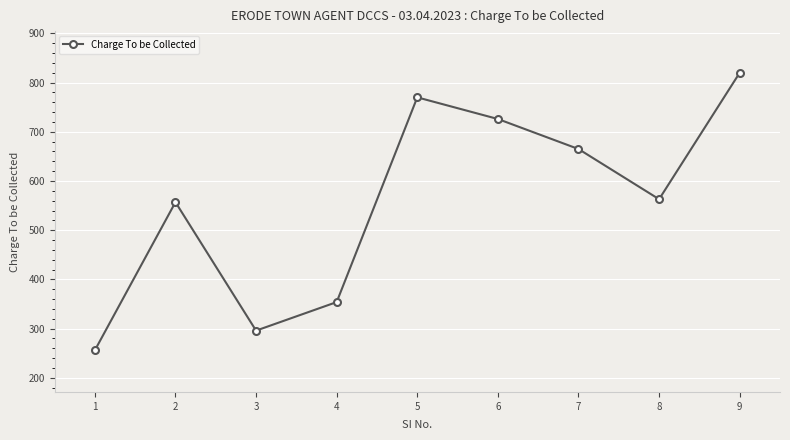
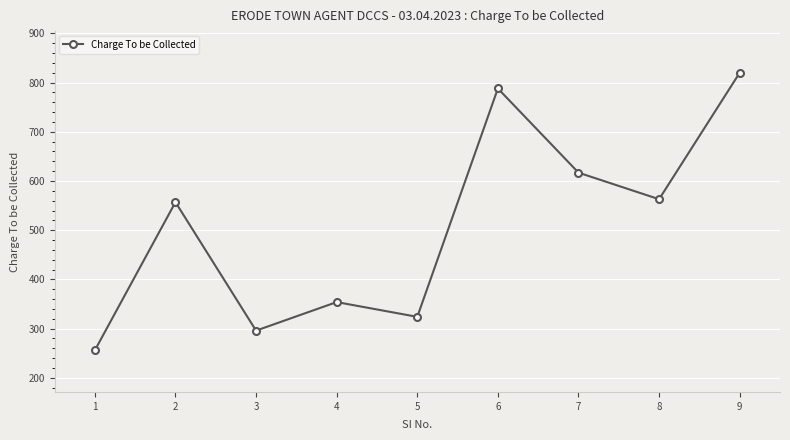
  {
    "1": 260,
    "2": 560,
    "3": 300,
    "4": 350,
-   "5": 770,
-   "6": 730,
-   "7": 670,
+   "5": 320,
+   "6": 790,
+   "7": 620,
    "8": 560,
    "9": 820
  }
